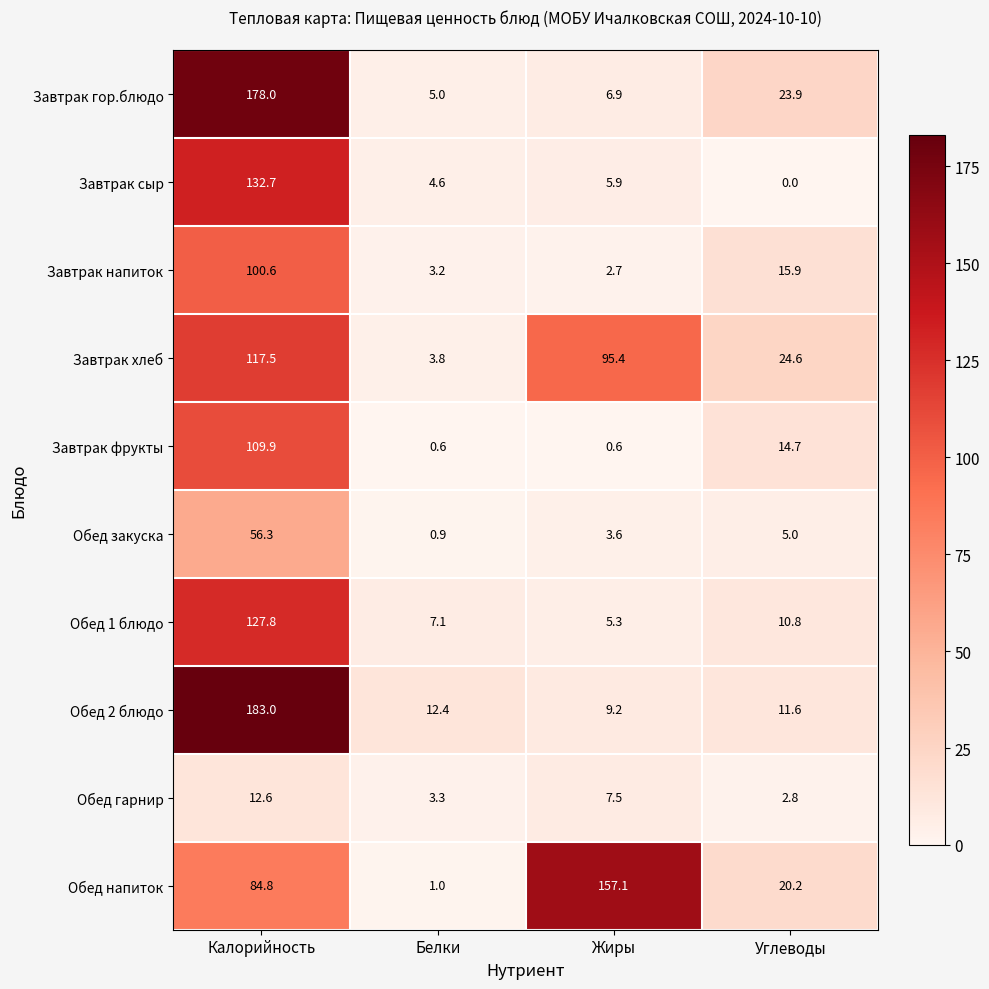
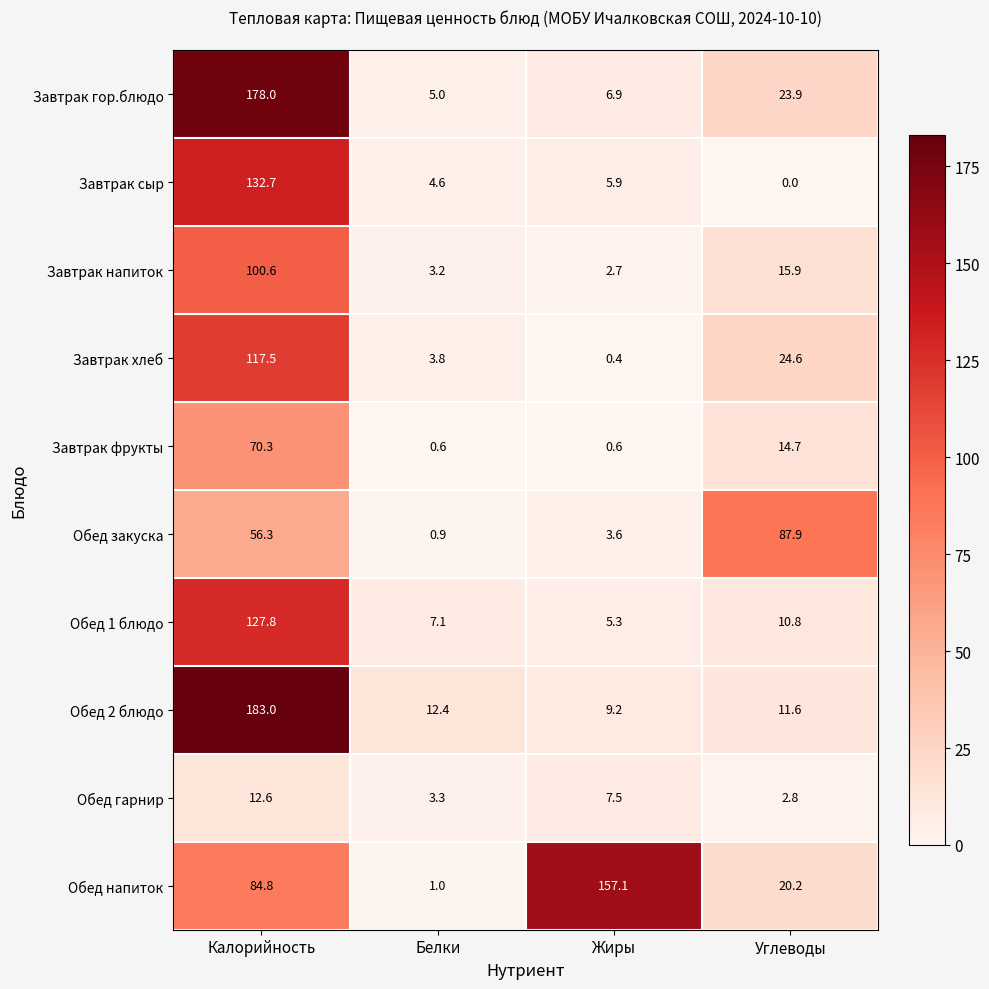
  {
    "Завтрак гор.блюдо": {
      "Калорийность": 178.0,
      "Белки": 5.0,
      "Жиры": 6.9,
      "Углеводы": 23.9
    },
    "Завтрак сыр": {
      "Калорийность": 132.7,
      "Белки": 4.6,
      "Жиры": 5.9,
      "Углеводы": 0.0
    },
    "Завтрак напиток": {
      "Калорийность": 100.6,
      "Белки": 3.2,
      "Жиры": 2.7,
      "Углеводы": 15.9
    },
    "Завтрак хлеб": {
      "Калорийность": 117.5,
      "Белки": 3.8,
-     "Жиры": 95.4,
+     "Жиры": 0.4,
      "Углеводы": 24.6
    },
    "Завтрак фрукты": {
-     "Калорийность": 109.9,
+     "Калорийность": 70.3,
      "Белки": 0.6,
      "Жиры": 0.6,
      "Углеводы": 14.7
    },
    "Обед закуска": {
      "Калорийность": 56.3,
      "Белки": 0.9,
      "Жиры": 3.6,
-     "Углеводы": 5.0
+     "Углеводы": 87.9
    },
    "Обед 1 блюдо": {
      "Калорийность": 127.8,
      "Белки": 7.1,
      "Жиры": 5.3,
      "Углеводы": 10.8
    },
    "Обед 2 блюдо": {
      "Калорийность": 183.0,
      "Белки": 12.4,
      "Жиры": 9.2,
      "Углеводы": 11.6
    },
    "Обед гарнир": {
      "Калорийность": 12.6,
      "Белки": 3.3,
      "Жиры": 7.5,
      "Углеводы": 2.8
    },
    "Обед напиток": {
      "Калорийность": 84.8,
      "Белки": 1.0,
      "Жиры": 157.1,
      "Углеводы": 20.2
    }
  }
